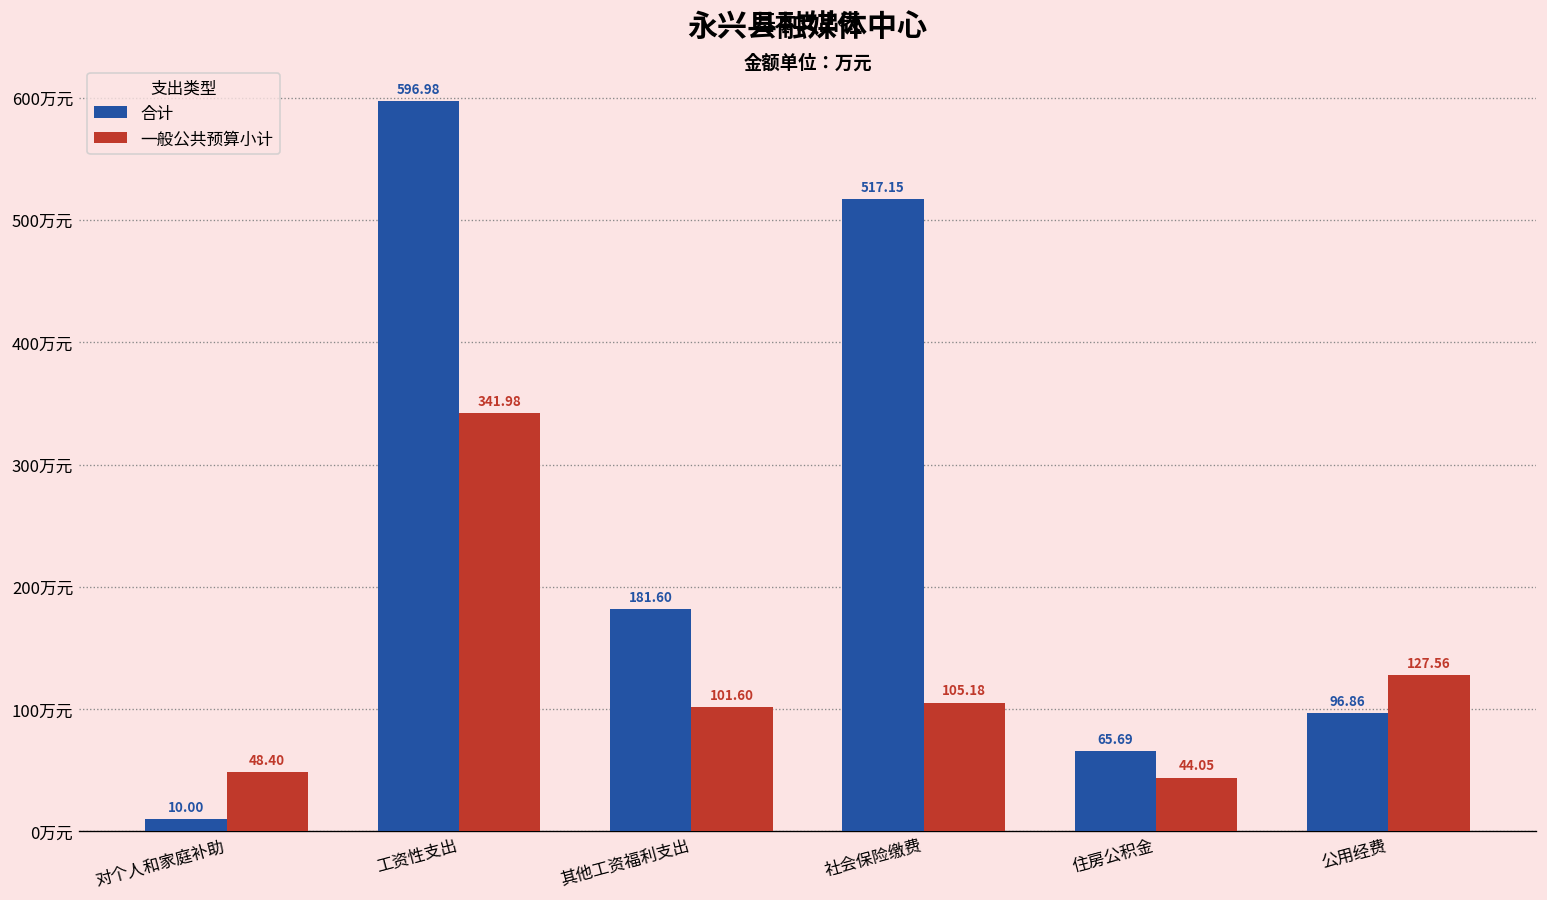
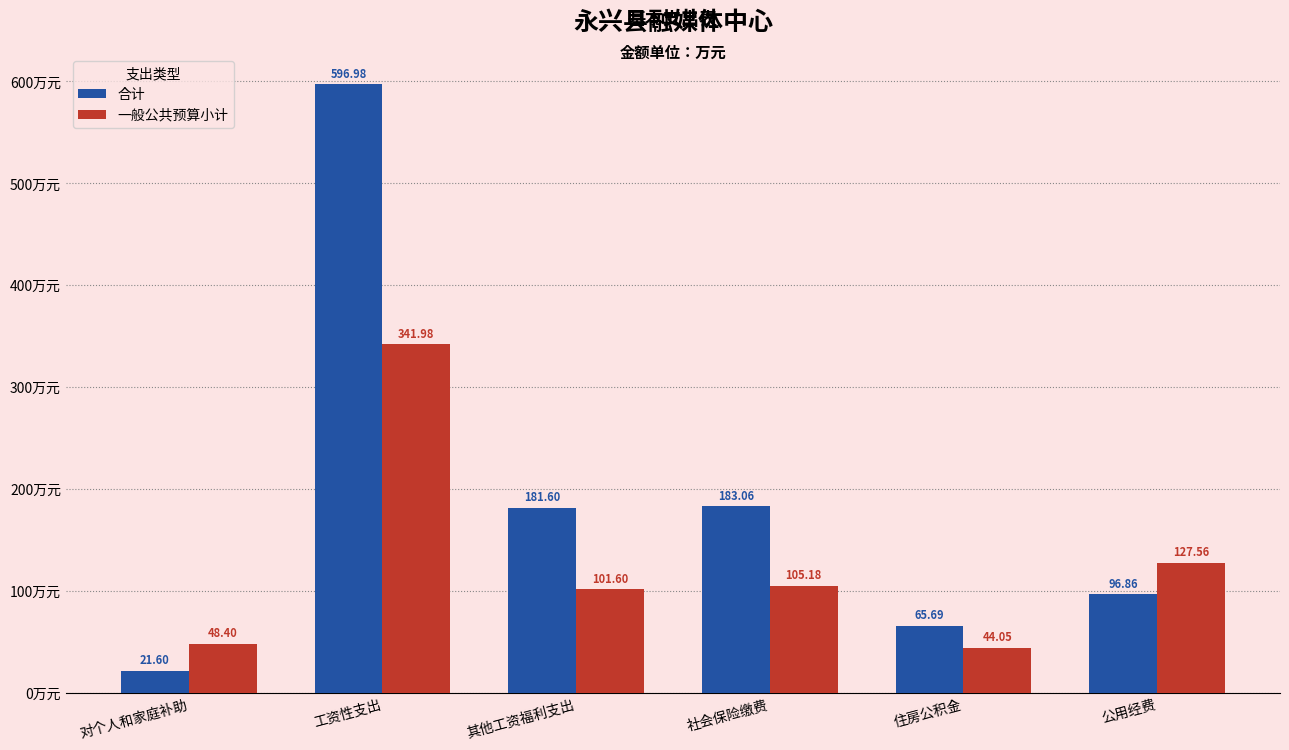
  {
    "合计": {
-     "对个人和家庭补助": 10.00,
+     "对个人和家庭补助": 21.60,
      "工资性支出": 596.98,
      "其他工资福利支出": 181.60,
-     "社会保险缴费": 517.15,
+     "社会保险缴费": 183.06,
      "住房公积金": 65.69,
      "公用经费": 96.86
    },
    "一般公共预算小计": {
      "对个人和家庭补助": 48.40,
      "工资性支出": 341.98,
      "其他工资福利支出": 101.60,
      "社会保险缴费": 105.18,
      "住房公积金": 44.05,
      "公用经费": 127.56
    }
  }
